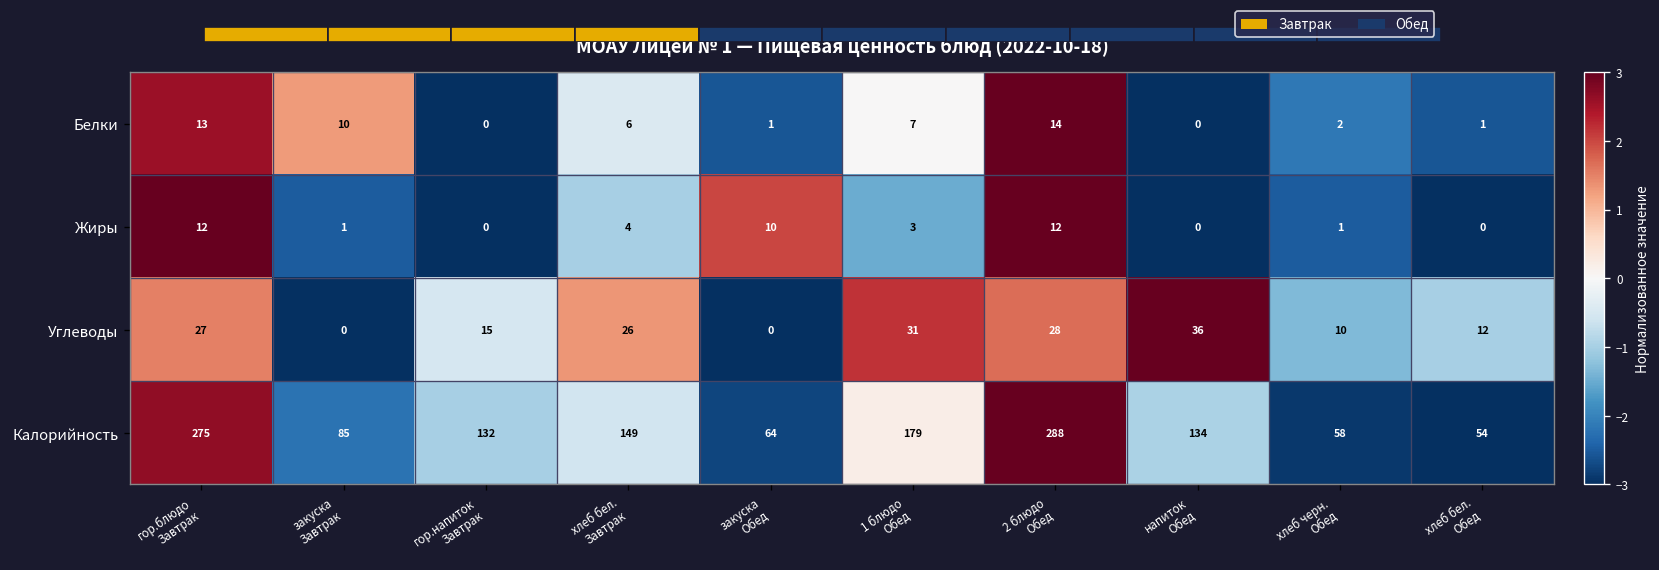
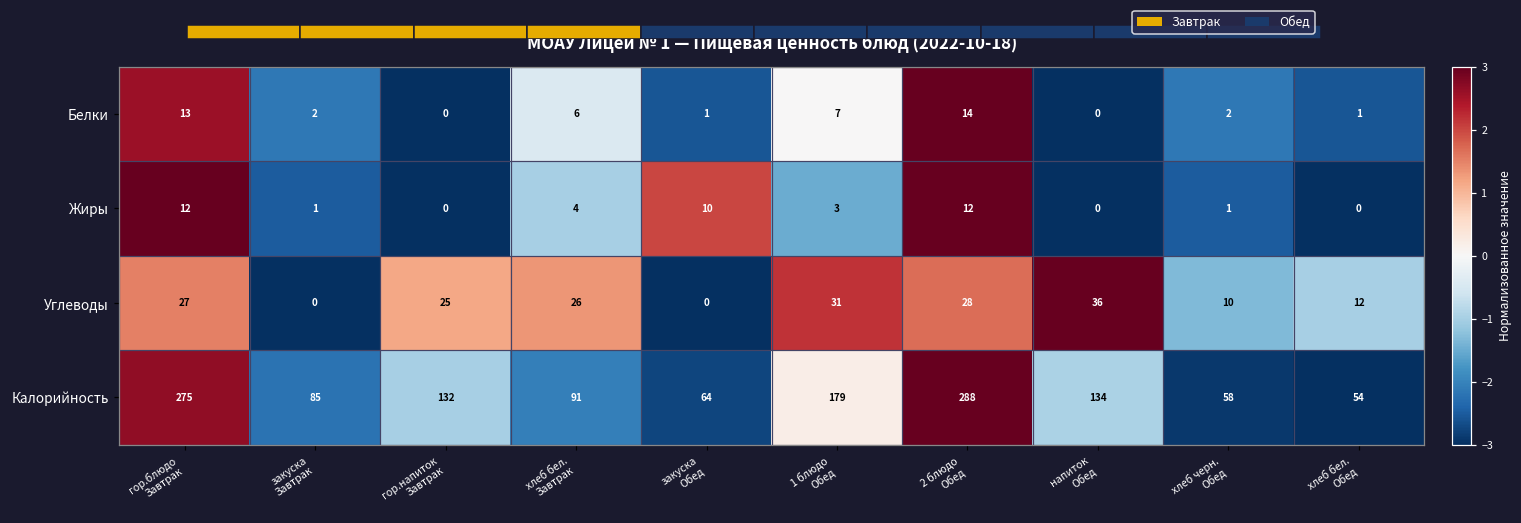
  {
    "МОАУ Лицей № 1 — Пищевая ценность блюд (2022-10-18)": {
      "Белки": {
        "гор.блюдо Завтрак": 13,
-       "закуска Завтрак": 10,
+       "закуска Завтрак": 2,
        "гор.напиток Завтрак": 0,
        "хлеб бел. Завтрак": 6,
        "закуска Обед": 1,
        "1 блюдо Обед": 7,
        "2 блюдо Обед": 14,
        "напиток Обед": 0,
        "хлеб черн. Обед": 2,
        "хлеб бел. Обед": 1
      },
      "Жиры": {
        "гор.блюдо Завтрак": 12,
        "закуска Завтрак": 1,
        "гор.напиток Завтрак": 0,
        "хлеб бел. Завтрак": 4,
        "закуска Обед": 10,
        "1 блюдо Обед": 3,
        "2 блюдо Обед": 12,
        "напиток Обед": 0,
        "хлеб черн. Обед": 1,
        "хлеб бел. Обед": 0
      },
      "Углеводы": {
        "гор.блюдо Завтрак": 27,
        "закуска Завтрак": 0,
-       "гор.напиток Завтрак": 15,
+       "гор.напиток Завтрак": 25,
        "хлеб бел. Завтрак": 26,
        "закуска Обед": 0,
        "1 блюдо Обед": 31,
        "2 блюдо Обед": 28,
        "напиток Обед": 36,
        "хлеб черн. Обед": 10,
        "хлеб бел. Обед": 12
      },
      "Калорийность": {
        "гор.блюдо Завтрак": 275,
        "закуска Завтрак": 85,
        "гор.напиток Завтрак": 132,
-       "хлеб бел. Завтрак": 149,
+       "хлеб бел. Завтрак": 91,
        "закуска Обед": 64,
        "1 блюдо Обед": 179,
        "2 блюдо Обед": 288,
        "напиток Обед": 134,
        "хлеб черн. Обед": 58,
        "хлеб бел. Обед": 54
      }
    }
  }
